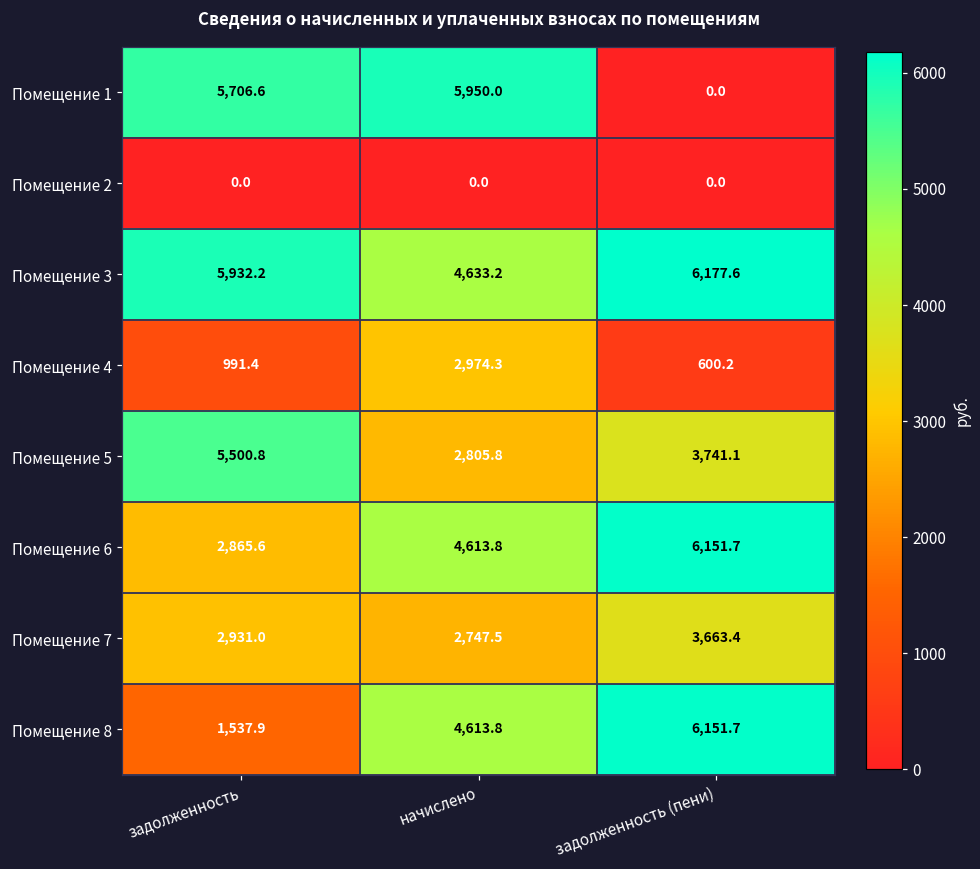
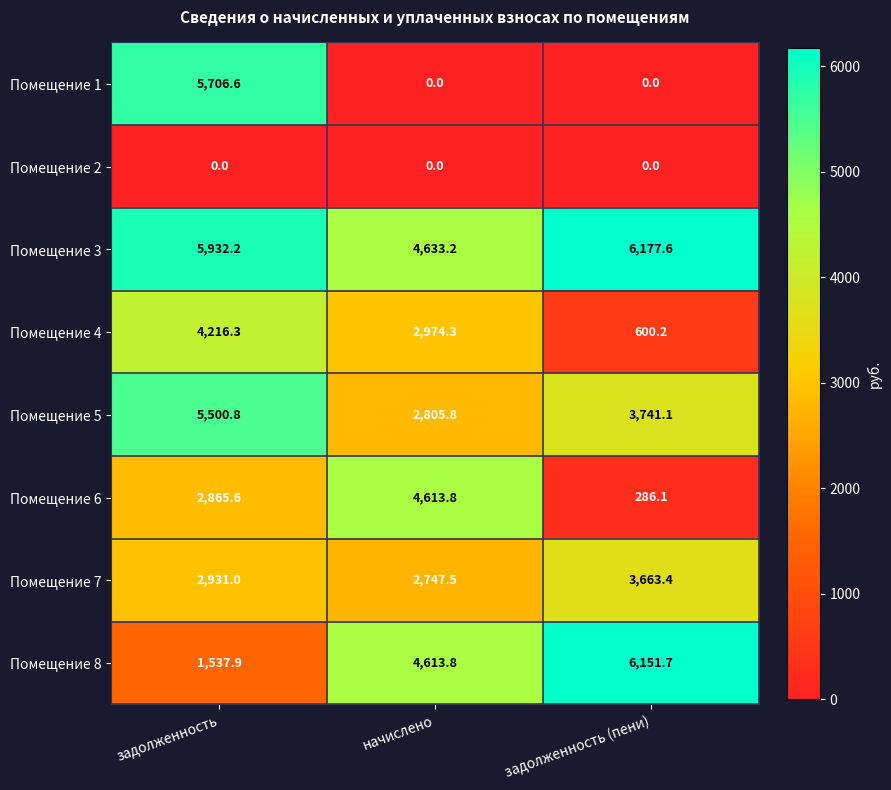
  {
    "Помещение 1": {
      "задолженность": "5,706.6",
-     "начислено": "5,950.0",
+     "начислено": "0.0",
      "задолженность (пени)": "0.0"
    },
    "Помещение 2": {
      "задолженность": "0.0",
      "начислено": "0.0",
      "задолженность (пени)": "0.0"
    },
    "Помещение 3": {
      "задолженность": "5,932.2",
      "начислено": "4,633.2",
      "задолженность (пени)": "6,177.6"
    },
    "Помещение 4": {
-     "задолженность": "991.4",
+     "задолженность": "4,216.3",
      "начислено": "2,974.3",
      "задолженность (пени)": "600.2"
    },
    "Помещение 5": {
      "задолженность": "5,500.8",
      "начислено": "2,805.8",
      "задолженность (пени)": "3,741.1"
    },
    "Помещение 6": {
      "задолженность": "2,865.6",
      "начислено": "4,613.8",
-     "задолженность (пени)": "6,151.7"
+     "задолженность (пени)": "286.1"
    },
    "Помещение 7": {
      "задолженность": "2,931.0",
      "начислено": "2,747.5",
      "задолженность (пени)": "3,663.4"
    },
    "Помещение 8": {
      "задолженность": "1,537.9",
      "начислено": "4,613.8",
      "задолженность (пени)": "6,151.7"
    }
  }
